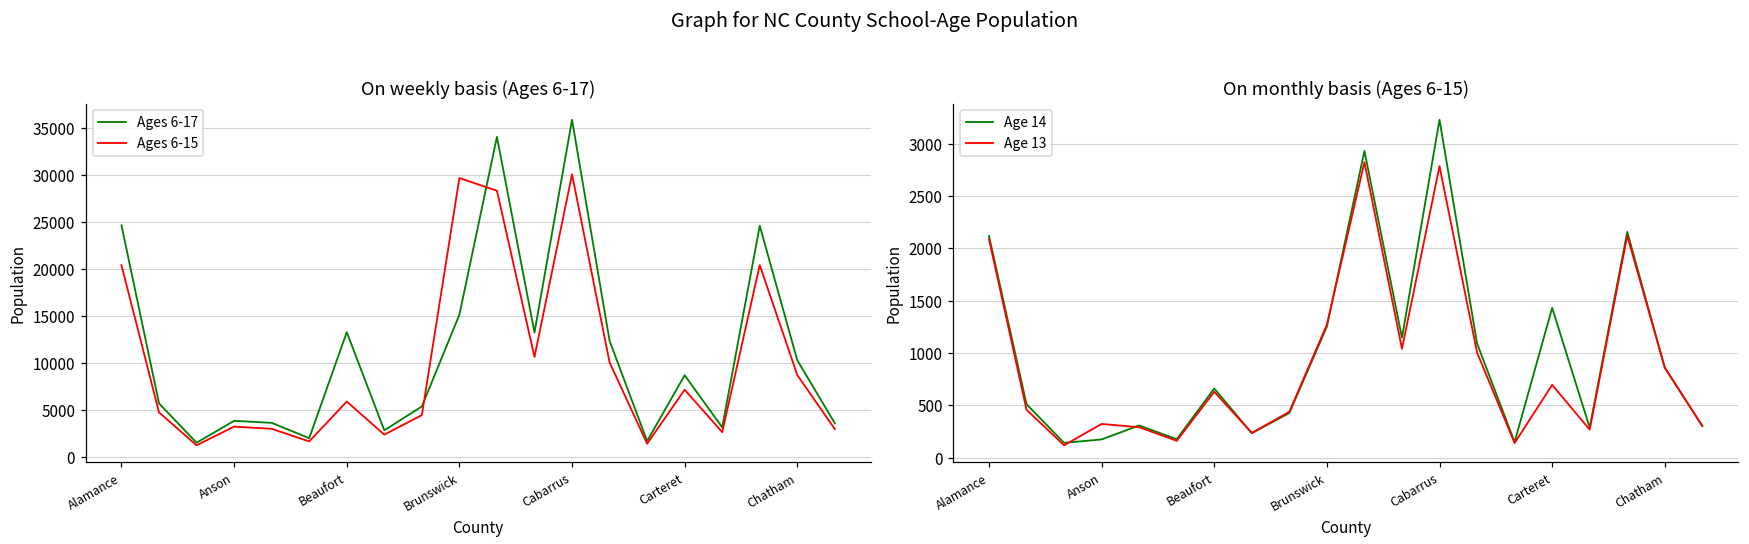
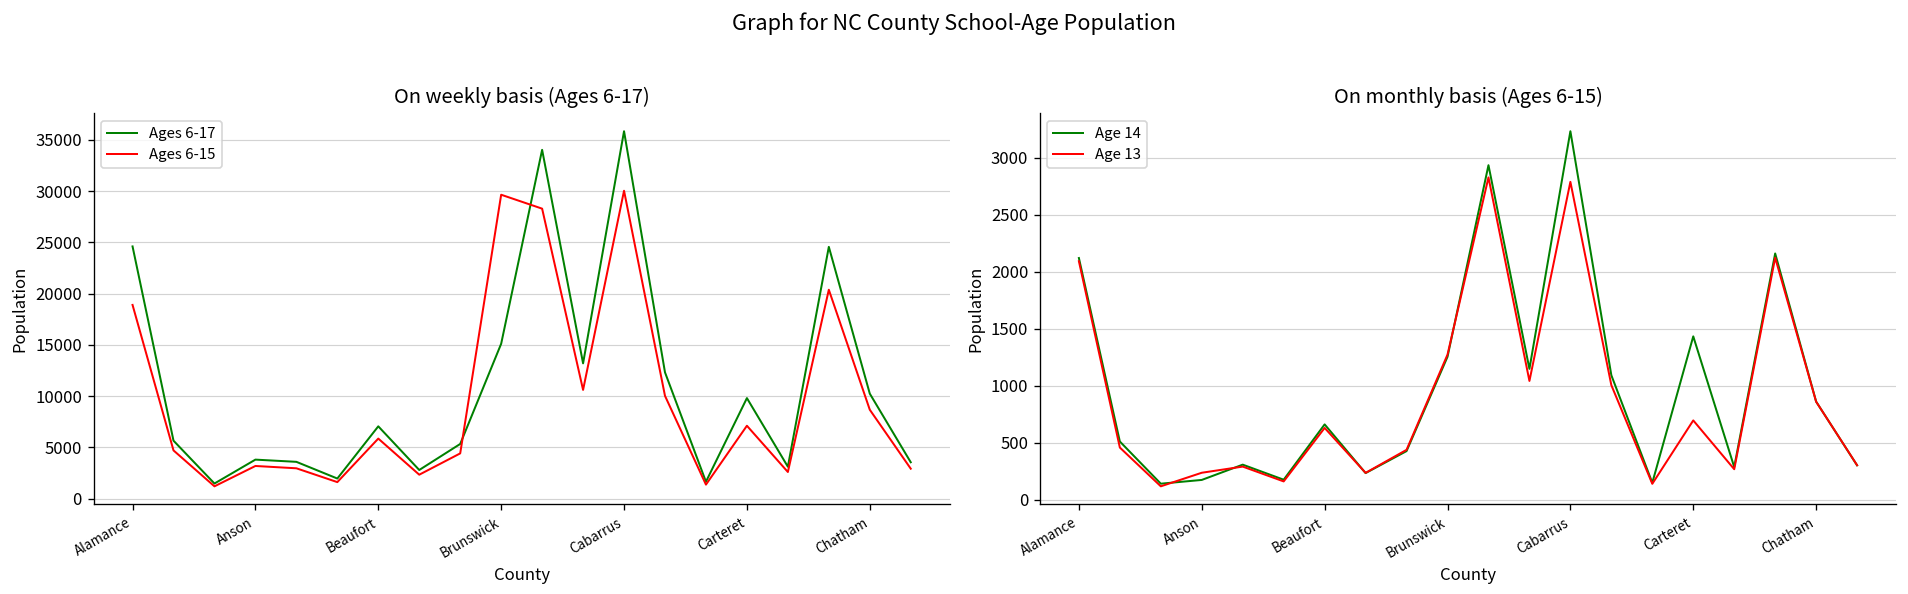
  {
    "On weekly basis (Ages 6-17)": {
      "Ages 6-17": {
        "Alamance": 25000,
        "Anson": 4000,
-       "Beaufort": 13000,
+       "Beaufort": 7000,
        "Brunswick": 15000,
        "Cabarrus": 36000,
-       "Carteret": 9000,
+       "Carteret": 10000,
        "Chatham": 10000
      },
      "Ages 6-15": {
-       "Alamance": 20000,
+       "Alamance": 19000,
        "Anson": 3000,
        "Beaufort": 6000,
        "Brunswick": 30000,
        "Cabarrus": 30000,
        "Carteret": 7000,
        "Chatham": 9000
      }
    },
    "On monthly basis (Ages 6-15)": {
      "Age 14": {
        "Alamance": 2100,
        "Anson": 200,
        "Beaufort": 700,
        "Cabarrus": 3200,
        "Carteret": 1400
      },
      "Age 13": {
        "Alamance": 2100,
-       "Anson": 300,
+       "Anson": 200,
        "Beaufort": 600,
        "Cabarrus": 2800,
        "Carteret": 700
      }
    }
  }
